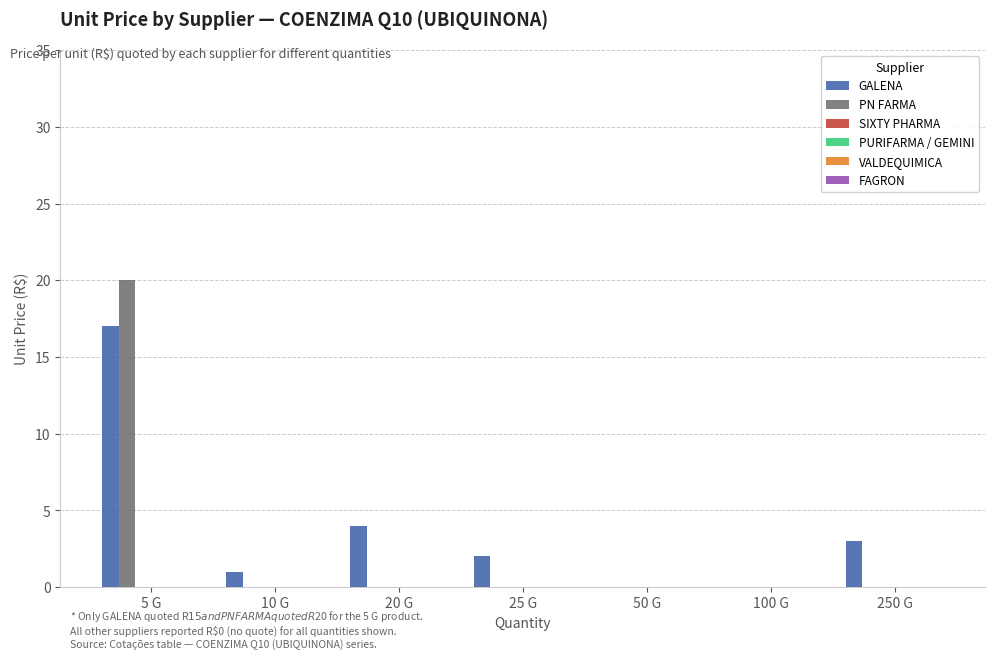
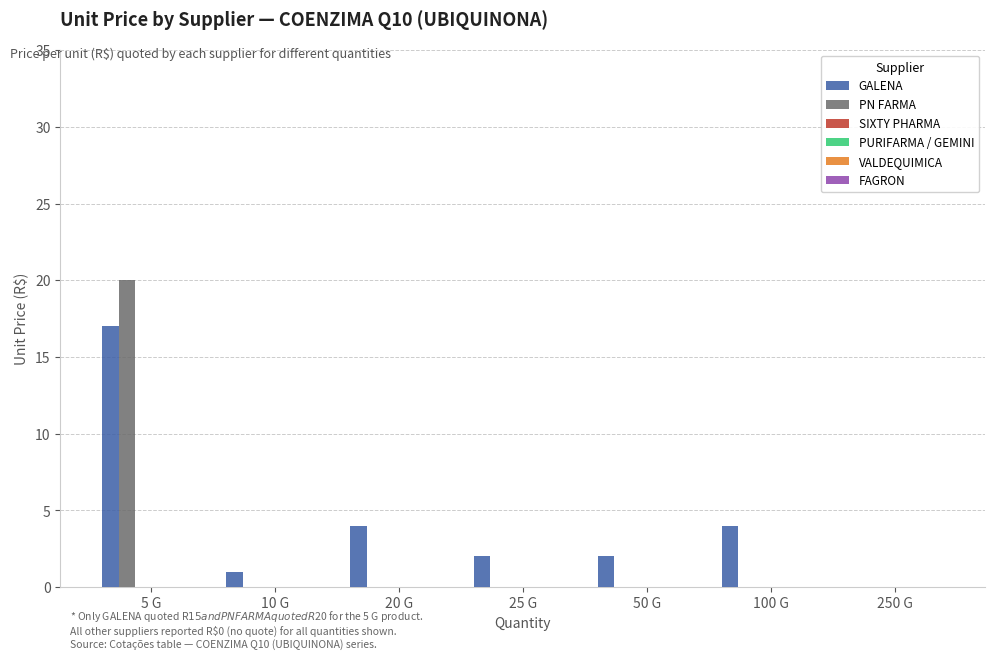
  {
    "GALENA": {
      "5 G": 17,
      "10 G": 1,
      "20 G": 4,
      "25 G": 2,
-     "50 G": 0,
-     "100 G": 0,
-     "250 G": 3
+     "50 G": 2,
+     "100 G": 4,
+     "250 G": 0
    },
    "PN FARMA": {
      "5 G": 20,
      "10 G": 0,
      "20 G": 0,
      "25 G": 0,
      "50 G": 0,
      "100 G": 0,
      "250 G": 0
    },
    "SIXTY PHARMA": {
      "5 G": 0,
      "10 G": 0,
      "20 G": 0,
      "25 G": 0,
      "50 G": 0,
      "100 G": 0,
      "250 G": 0
    },
    "PURIFARMA / GEMINI": {
      "5 G": 0,
      "10 G": 0,
      "20 G": 0,
      "25 G": 0,
      "50 G": 0,
      "100 G": 0,
      "250 G": 0
    },
    "VALDEQUIMICA": {
      "5 G": 0,
      "10 G": 0,
      "20 G": 0,
      "25 G": 0,
      "50 G": 0,
      "100 G": 0,
      "250 G": 0
    },
    "FAGRON": {
      "5 G": 0,
      "10 G": 0,
      "20 G": 0,
      "25 G": 0,
      "50 G": 0,
      "100 G": 0,
      "250 G": 0
    }
  }
